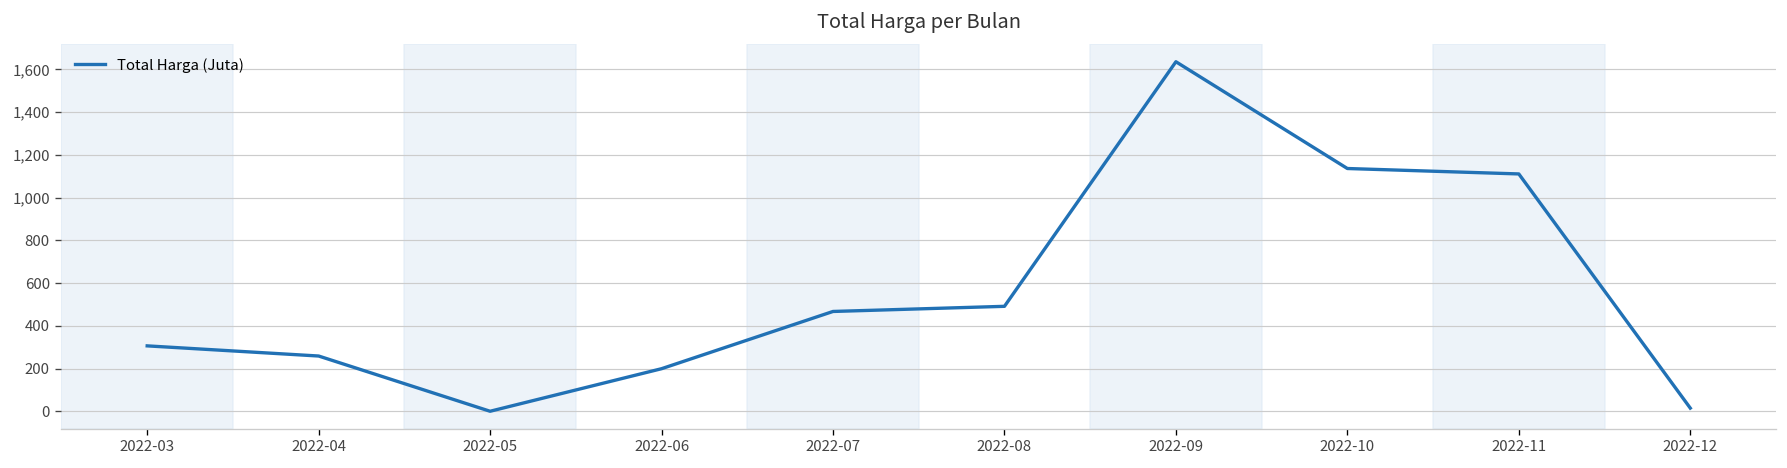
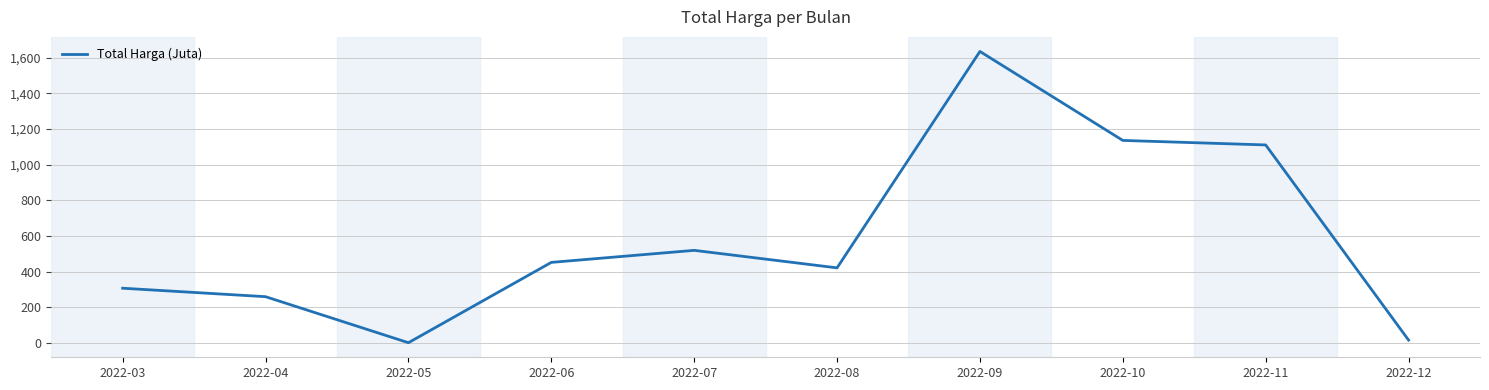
  {
    "2022-03": "310",
    "2022-04": "260",
    "2022-05": "0",
-   "2022-06": "200",
-   "2022-07": "470",
-   "2022-08": "490",
+   "2022-06": "450",
+   "2022-07": "520",
+   "2022-08": "420",
    "2022-09": "1,640",
    "2022-10": "1,140",
    "2022-11": "1,110",
    "2022-12": "10"
  }
